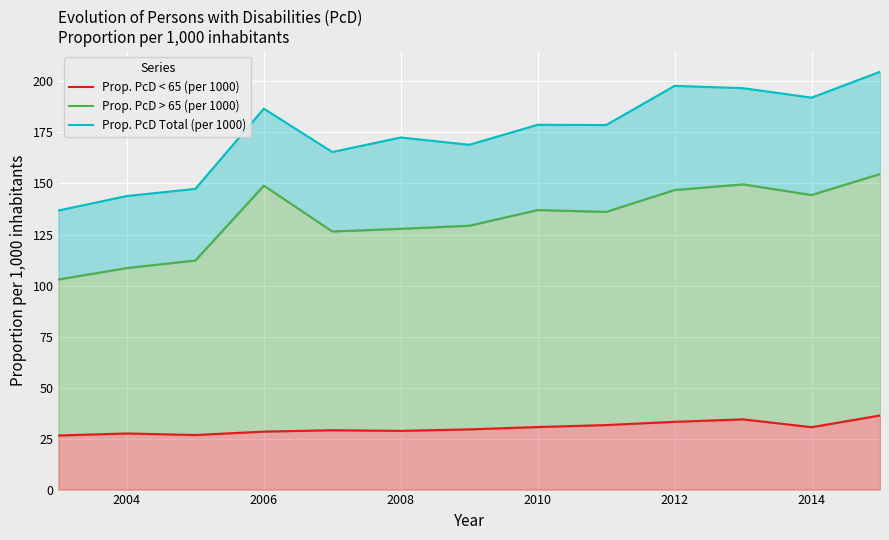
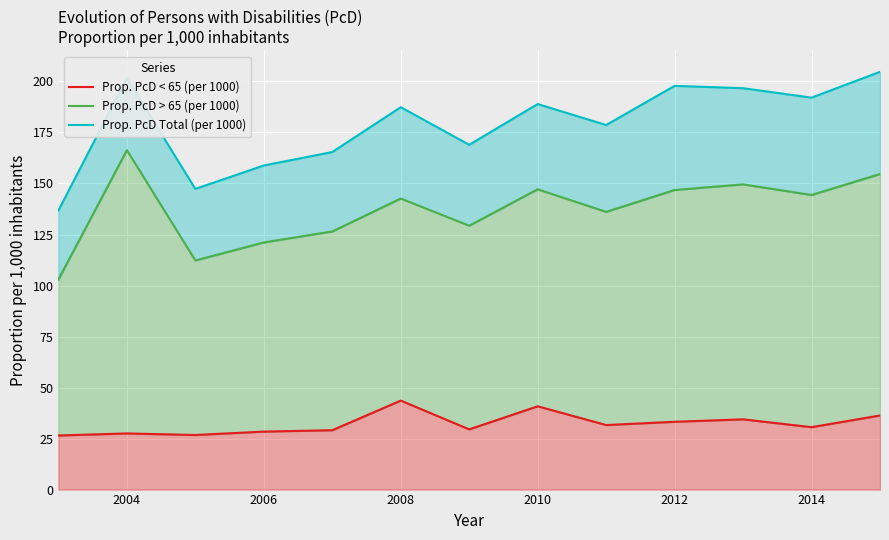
  {
    "Prop. PcD < 65 (per 1000)": {
      "2004": 28,
      "2006": 28,
-     "2008": 29,
-     "2010": 31,
+     "2008": 44,
+     "2010": 41,
      "2012": 33,
      "2014": 31
    },
    "Prop. PcD > 65 (per 1000)": {
-     "2004": 81,
-     "2006": 121,
+     "2004": 139,
+     "2006": 93,
      "2008": 99,
      "2010": 106,
      "2012": 114,
      "2014": 114
    },
    "Prop. PcD Total (per 1000)": {
      "2006": 38,
      "2008": 45,
      "2010": 42,
      "2012": 51,
      "2014": 48
    }
  }
